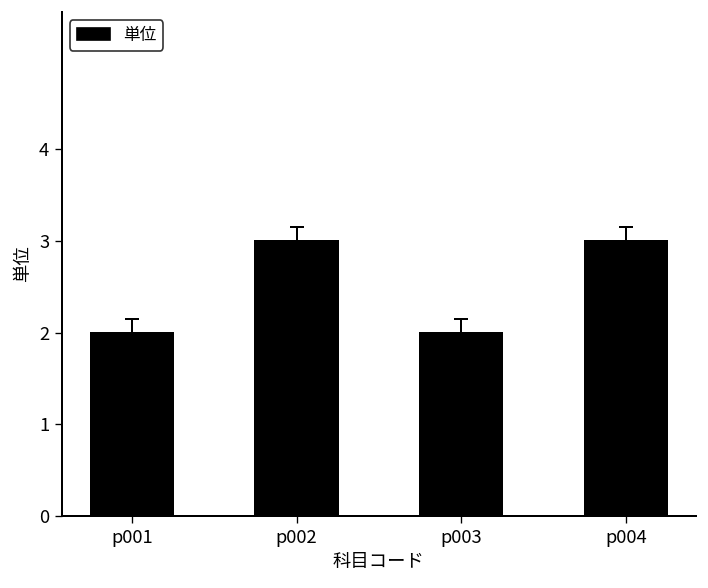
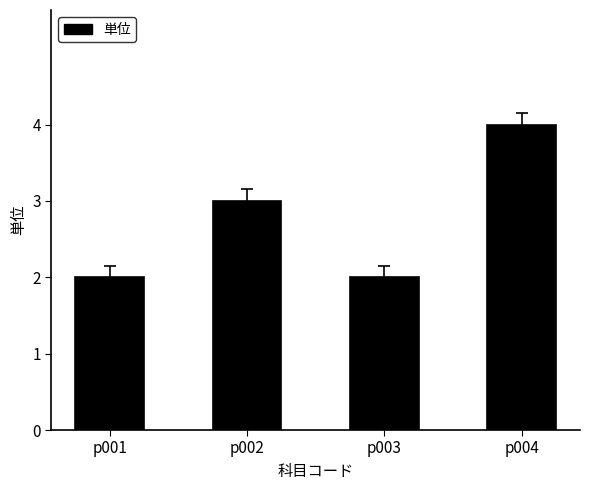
  {
    "単位": {
      "p001": 2,
      "p002": 3,
      "p003": 2,
-     "p004": 3
+     "p004": 4
    }
  }
